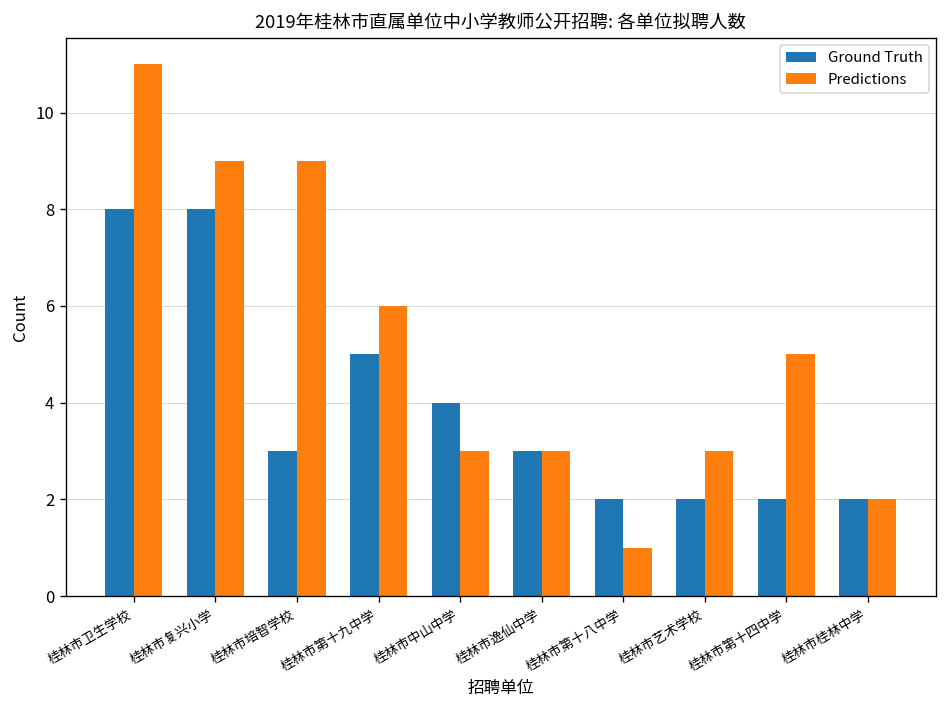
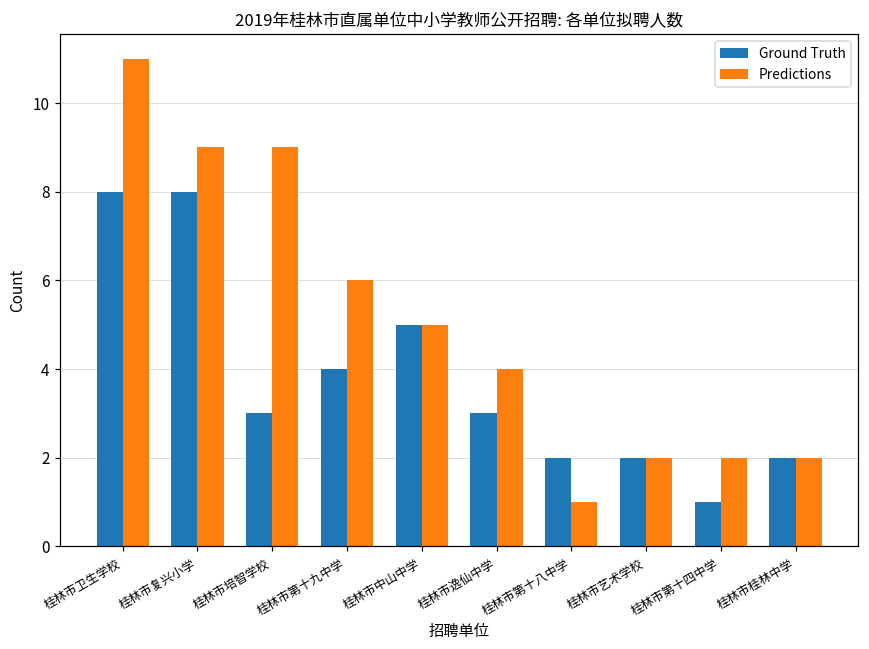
  {
    "Ground Truth": {
      "桂林市卫生学校": 8,
      "桂林市复兴小学": 8,
      "桂林市培智学校": 3,
-     "桂林市第十九中学": 5,
-     "桂林市中山中学": 4,
+     "桂林市第十九中学": 4,
+     "桂林市中山中学": 5,
      "桂林市逸仙中学": 3,
      "桂林市第十八中学": 2,
      "桂林市艺术学校": 2,
-     "桂林市第十四中学": 2,
+     "桂林市第十四中学": 1,
      "桂林市桂林中学": 2
    },
    "Predictions": {
      "桂林市卫生学校": 11,
      "桂林市复兴小学": 9,
      "桂林市培智学校": 9,
      "桂林市第十九中学": 6,
-     "桂林市中山中学": 3,
-     "桂林市逸仙中学": 3,
+     "桂林市中山中学": 5,
+     "桂林市逸仙中学": 4,
      "桂林市第十八中学": 1,
-     "桂林市艺术学校": 3,
-     "桂林市第十四中学": 5,
+     "桂林市艺术学校": 2,
+     "桂林市第十四中学": 2,
      "桂林市桂林中学": 2
    }
  }
